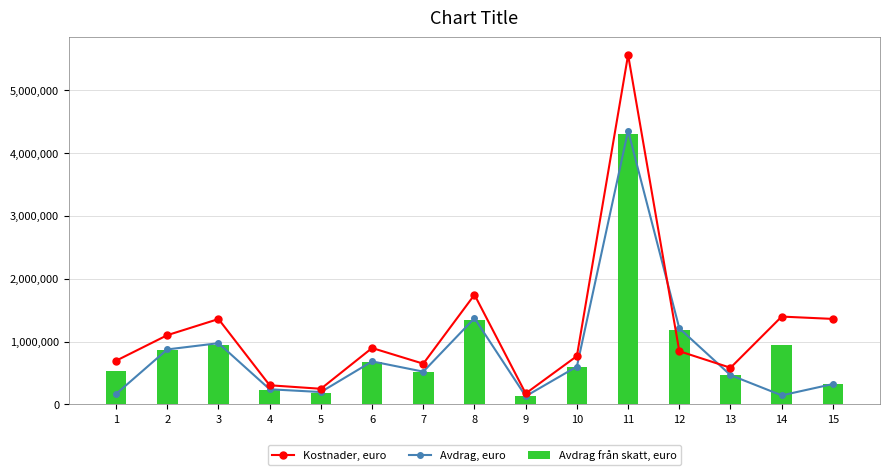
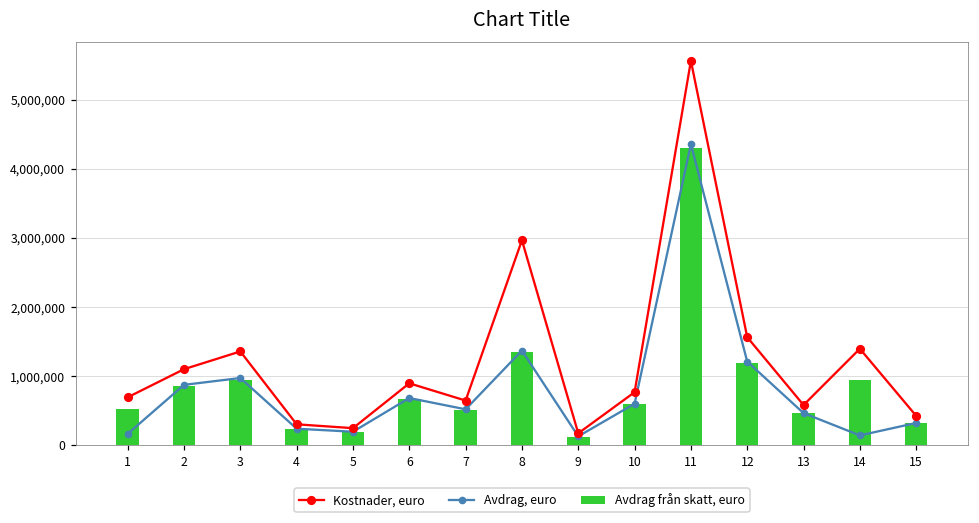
  {
    "Avdrag från skatt, euro": {
      "1": "500,000",
      "2": "900,000",
      "3": "900,000",
      "4": "200,000",
      "5": "200,000",
      "6": "700,000",
      "7": "500,000",
      "8": "1,300,000",
      "9": "100,000",
      "10": "600,000",
      "11": "4,300,000",
      "12": "1,200,000",
      "13": "500,000",
      "14": "900,000",
      "15": "300,000"
    },
    "Kostnader, euro": {
      "1": "700,000",
      "2": "1,100,000",
      "3": "1,400,000",
      "4": "300,000",
      "5": "200,000",
      "6": "900,000",
      "7": "600,000",
-     "8": "1,700,000",
+     "8": "3,000,000",
      "9": "200,000",
      "10": "800,000",
      "11": "5,600,000",
-     "12": "800,000",
+     "12": "1,600,000",
      "13": "600,000",
      "14": "1,400,000",
-     "15": "1,400,000"
+     "15": "400,000"
    },
    "Avdrag, euro": {
      "1": "200,000",
      "2": "900,000",
      "3": "1,000,000",
      "4": "200,000",
      "5": "200,000",
      "6": "700,000",
      "7": "500,000",
      "8": "1,400,000",
      "9": "100,000",
      "10": "600,000",
      "11": "4,400,000",
      "12": "1,200,000",
      "13": "500,000",
      "14": "100,000",
      "15": "300,000"
    }
  }
